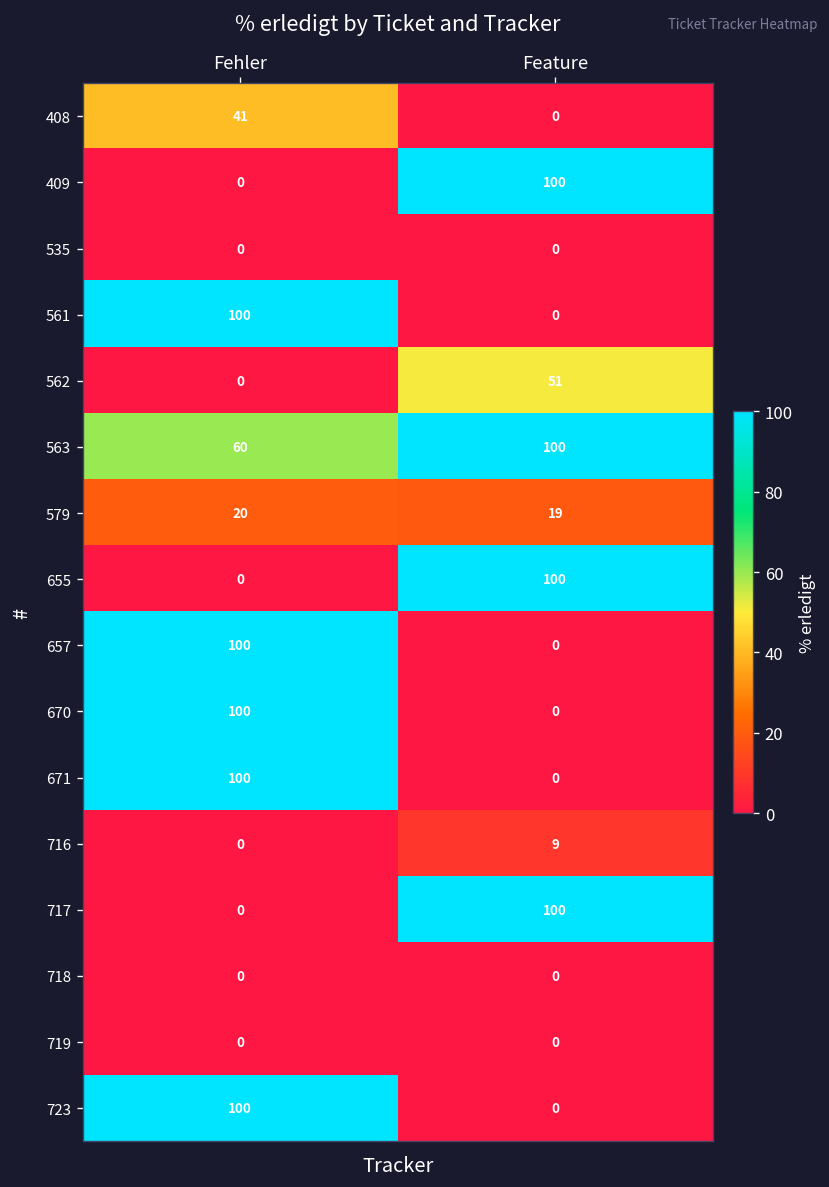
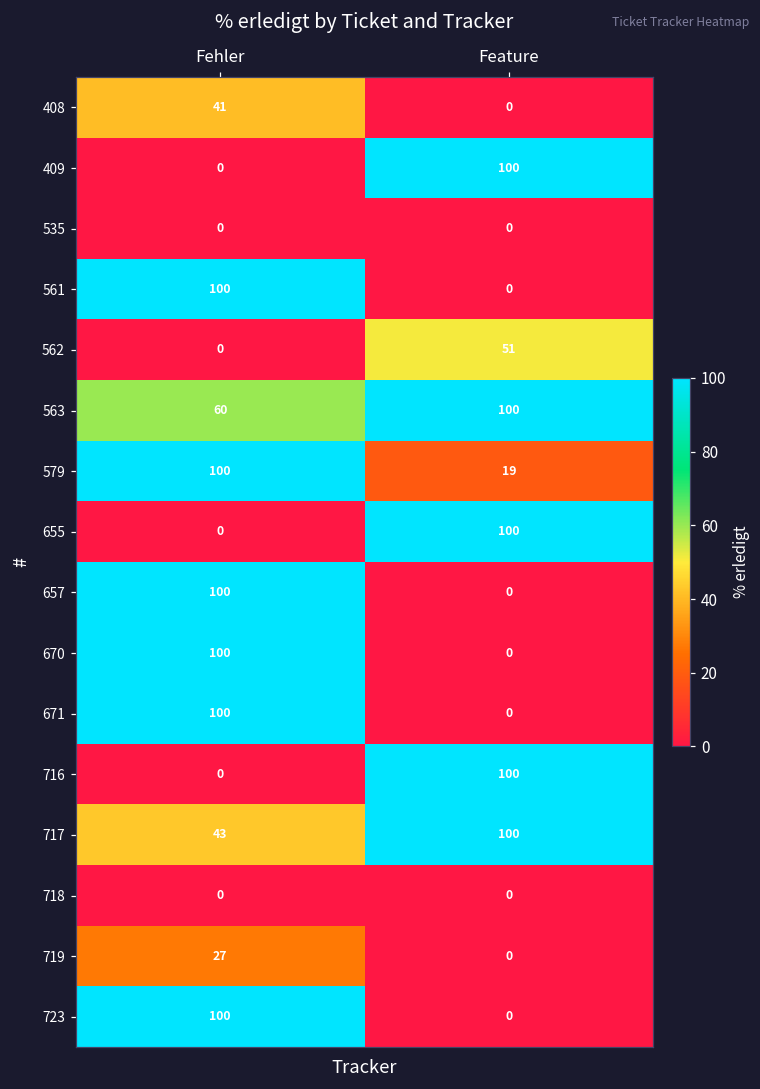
  {
    "408": {
      "Fehler": 41,
      "Feature": 0
    },
    "409": {
      "Fehler": 0,
      "Feature": 100
    },
    "535": {
      "Fehler": 0,
      "Feature": 0
    },
    "561": {
      "Fehler": 100,
      "Feature": 0
    },
    "562": {
      "Fehler": 0,
      "Feature": 51
    },
    "563": {
      "Fehler": 60,
      "Feature": 100
    },
    "579": {
-     "Fehler": 20,
+     "Fehler": 100,
      "Feature": 19
    },
    "655": {
      "Fehler": 0,
      "Feature": 100
    },
    "657": {
      "Fehler": 100,
      "Feature": 0
    },
    "670": {
      "Fehler": 100,
      "Feature": 0
    },
    "671": {
      "Fehler": 100,
      "Feature": 0
    },
    "716": {
      "Fehler": 0,
-     "Feature": 9
+     "Feature": 100
    },
    "717": {
-     "Fehler": 0,
+     "Fehler": 43,
      "Feature": 100
    },
    "718": {
      "Fehler": 0,
      "Feature": 0
    },
    "719": {
-     "Fehler": 0,
+     "Fehler": 27,
      "Feature": 0
    },
    "723": {
      "Fehler": 100,
      "Feature": 0
    }
  }
